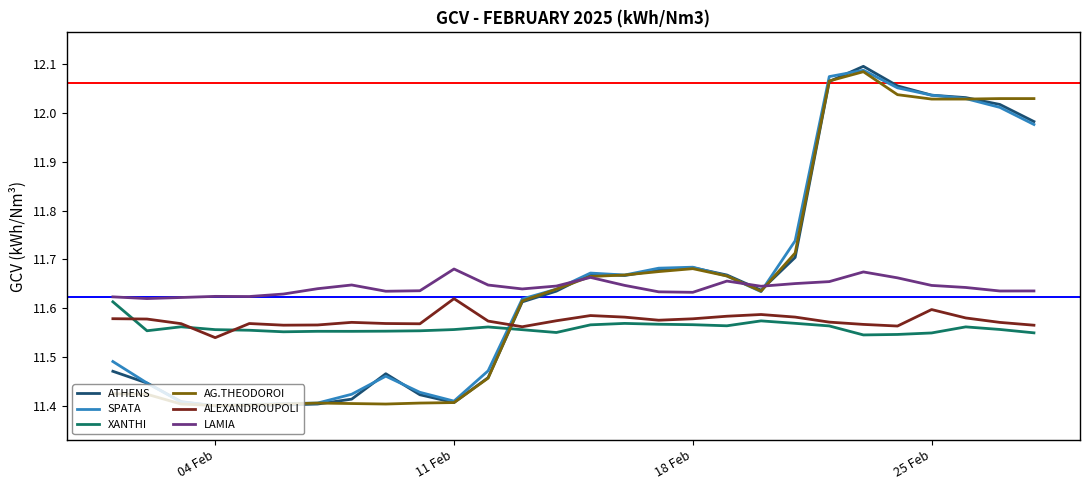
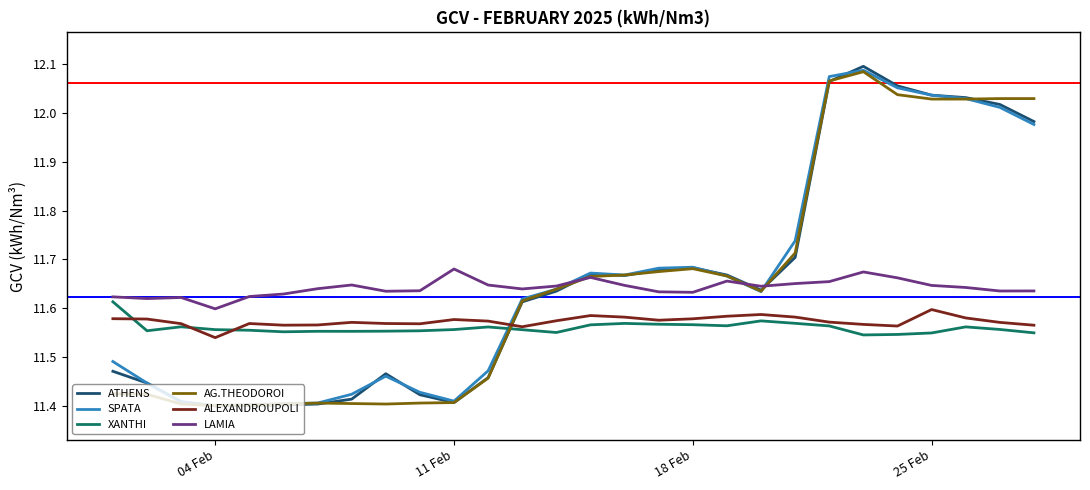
  {
    "AG.THEODOROI": {
      "25 Feb": 12.03
    },
    "ALEXANDROUPOLI": {
      "04 Feb": 11.54,
-     "11 Feb": 11.62,
+     "11 Feb": 11.58,
      "18 Feb": 11.58,
      "25 Feb": 11.60
    },
    "LAMIA": {
-     "04 Feb": 11.62,
+     "04 Feb": 11.60,
      "11 Feb": 11.68,
      "18 Feb": 11.63,
      "25 Feb": 11.65
    }
  }
